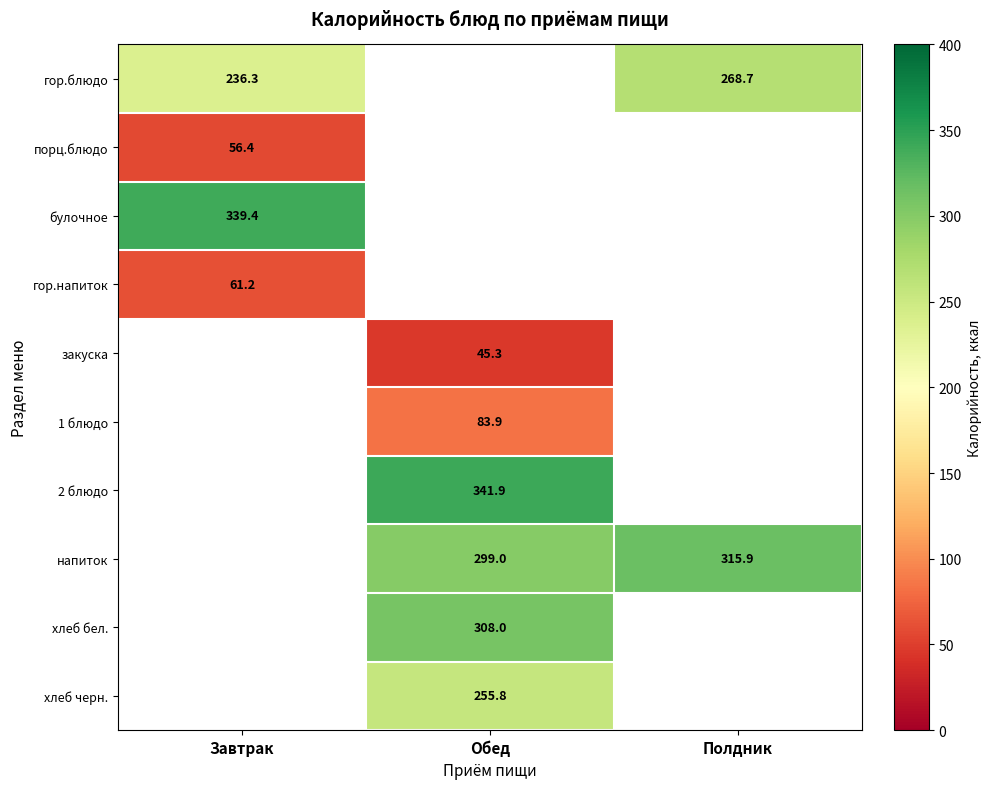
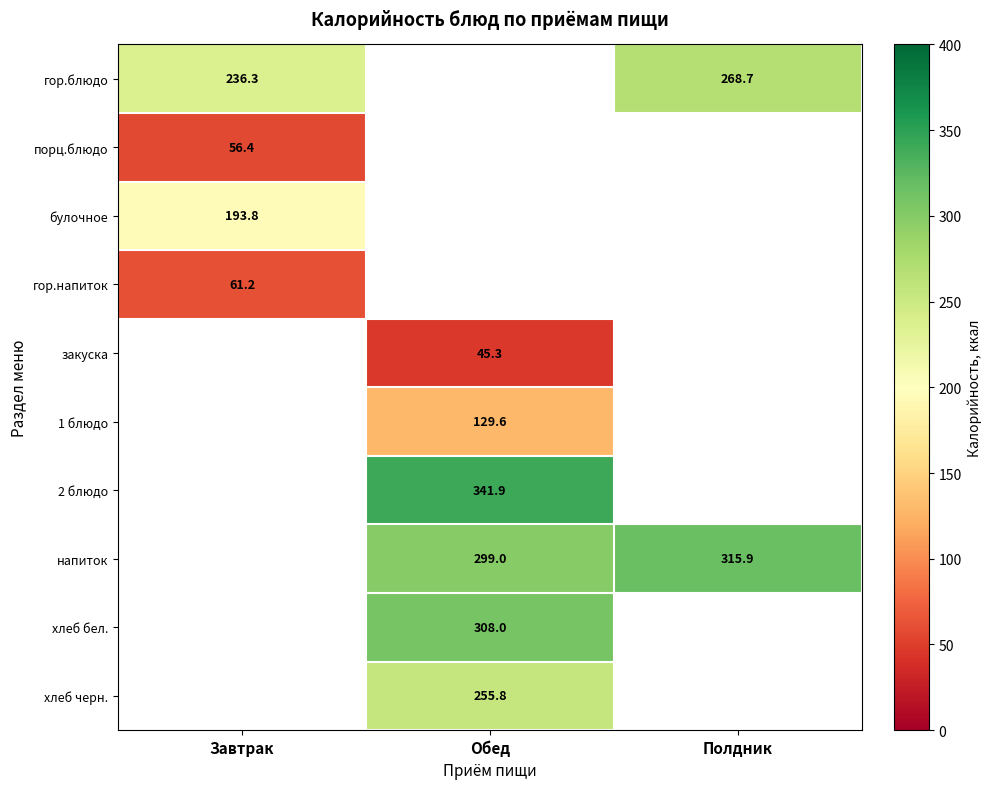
  {
    "гор.блюдо": {
      "Завтрак": 236.3,
      "Полдник": 268.7
    },
    "порц.блюдо": {
      "Завтрак": 56.4
    },
    "булочное": {
-     "Завтрак": 339.4
+     "Завтрак": 193.8
    },
    "гор.напиток": {
      "Завтрак": 61.2
    },
    "закуска": {
      "Обед": 45.3
    },
    "1 блюдо": {
-     "Обед": 83.9
+     "Обед": 129.6
    },
    "2 блюдо": {
      "Обед": 341.9
    },
    "напиток": {
      "Обед": 299.0,
      "Полдник": 315.9
    },
    "хлеб бел.": {
      "Обед": 308.0
    },
    "хлеб черн.": {
      "Обед": 255.8
    }
  }
